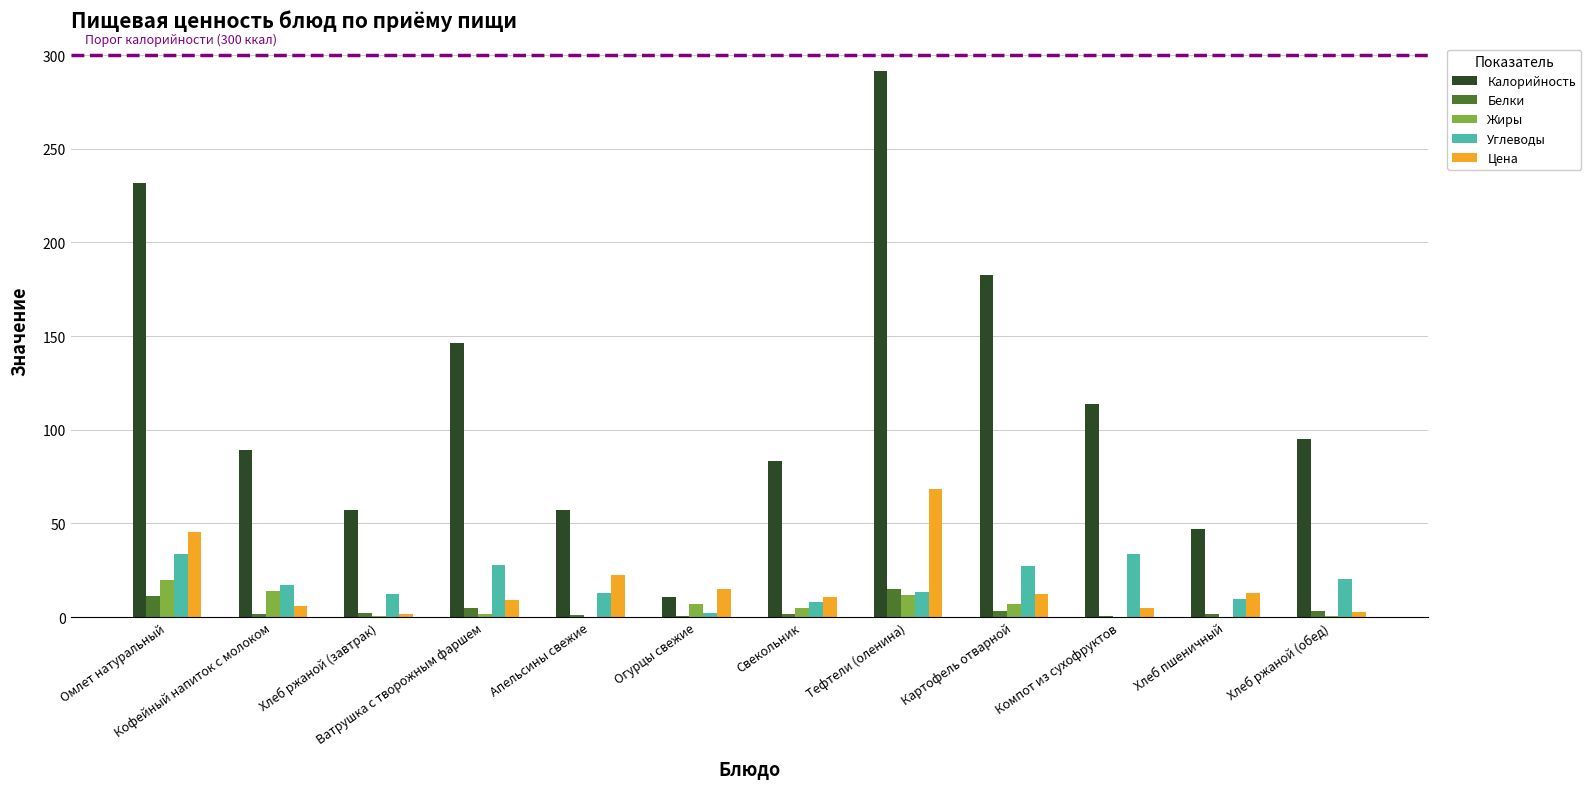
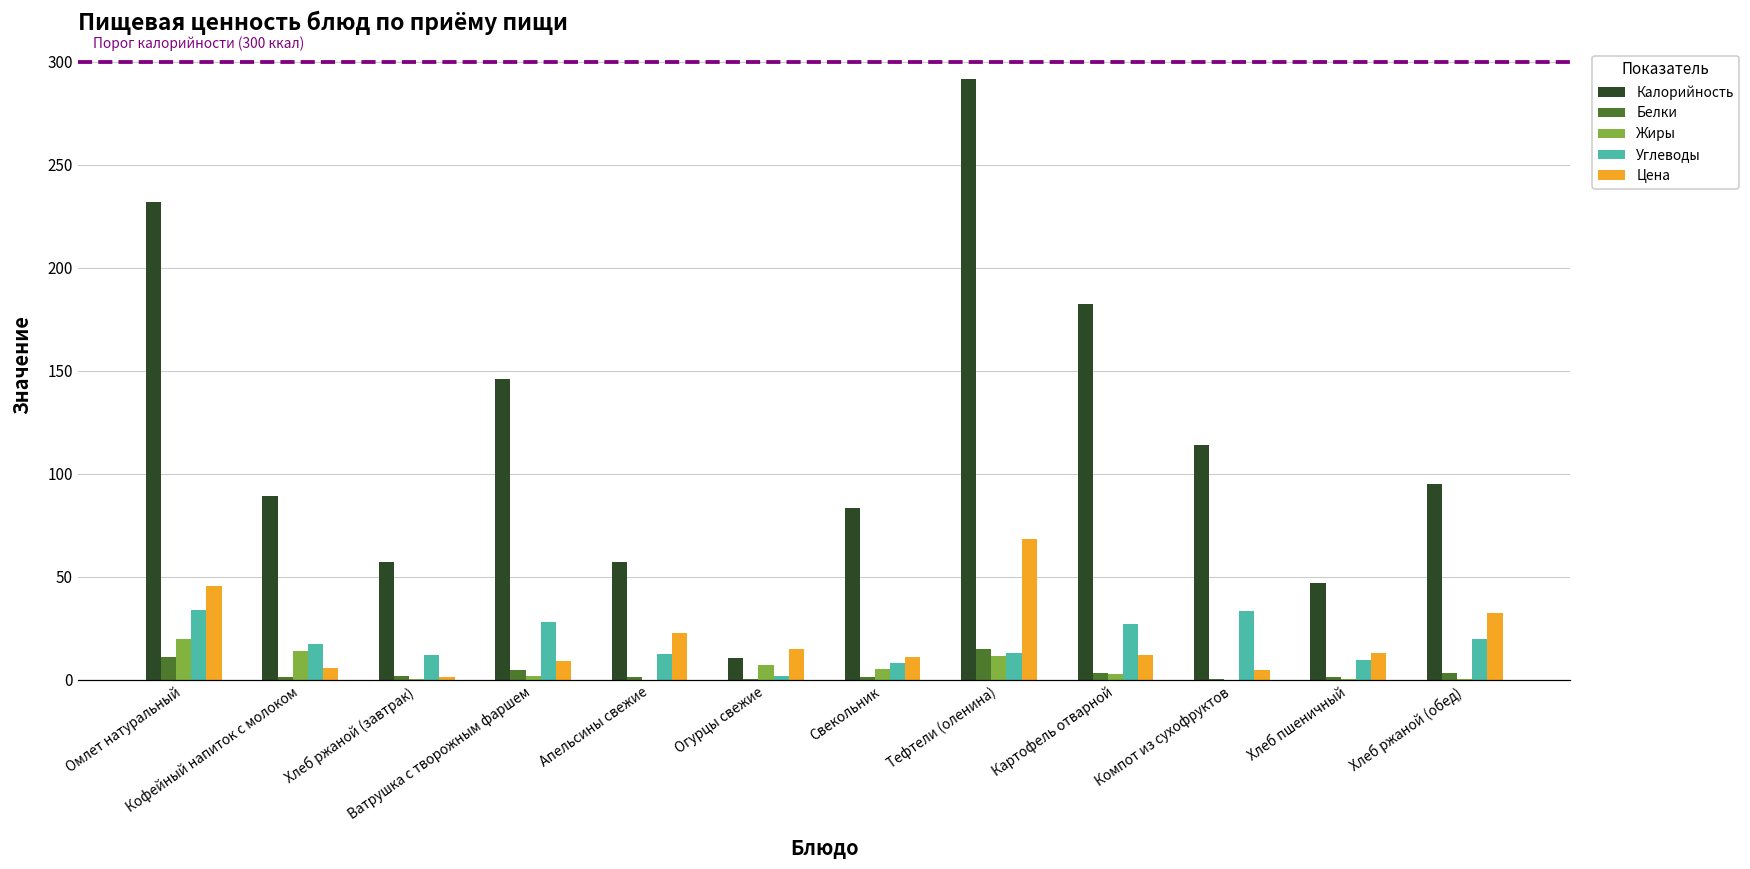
  {
    "Жиры": {
      "Омлет натуральный": 20,
      "Кофейный напиток с молоком": 14,
      "Ватрушка с творожным фаршем": 2,
      "Апельсины свежие": 0,
      "Огурцы свежие": 7,
      "Свекольник": 5,
      "Тефтели (оленина)": 12,
-     "Картофель отварной": 7,
+     "Картофель отварной": 3,
      "Компот из сухофруктов": 0
    },
    "Углеводы": {
      "Омлет натуральный": 34,
      "Кофейный напиток с молоком": 17,
      "Хлеб ржаной (завтрак)": 12,
      "Ватрушка с творожным фаршем": 28,
      "Апельсины свежие": 13,
      "Огурцы свежие": 2,
      "Свекольник": 8,
      "Тефтели (оленина)": 13,
      "Картофель отварной": 27,
      "Компот из сухофруктов": 34,
      "Хлеб пшеничный": 10,
      "Хлеб ржаной (обед)": 20
    },
    "Цена": {
      "Омлет натуральный": 46,
      "Кофейный напиток с молоком": 6,
      "Хлеб ржаной (завтрак)": 2,
      "Ватрушка с творожным фаршем": 9,
      "Апельсины свежие": 23,
      "Огурцы свежие": 15,
      "Свекольник": 11,
      "Тефтели (оленина)": 68,
      "Картофель отварной": 12,
      "Компот из сухофруктов": 5,
      "Хлеб пшеничный": 13,
-     "Хлеб ржаной (обед)": 3
+     "Хлеб ржаной (обед)": 33
    }
  }
